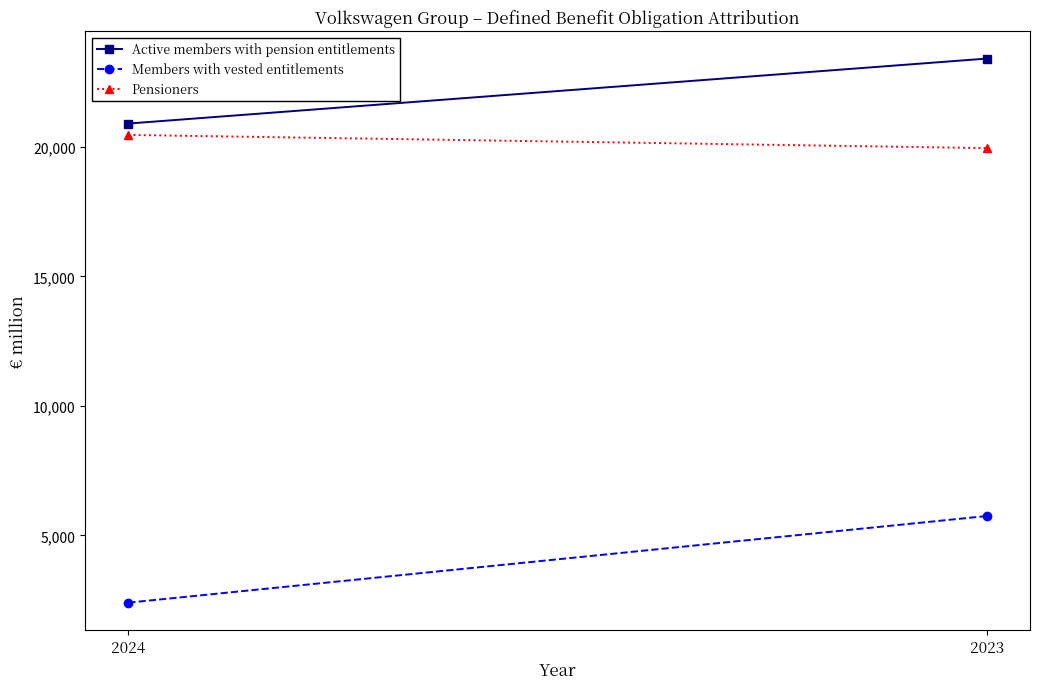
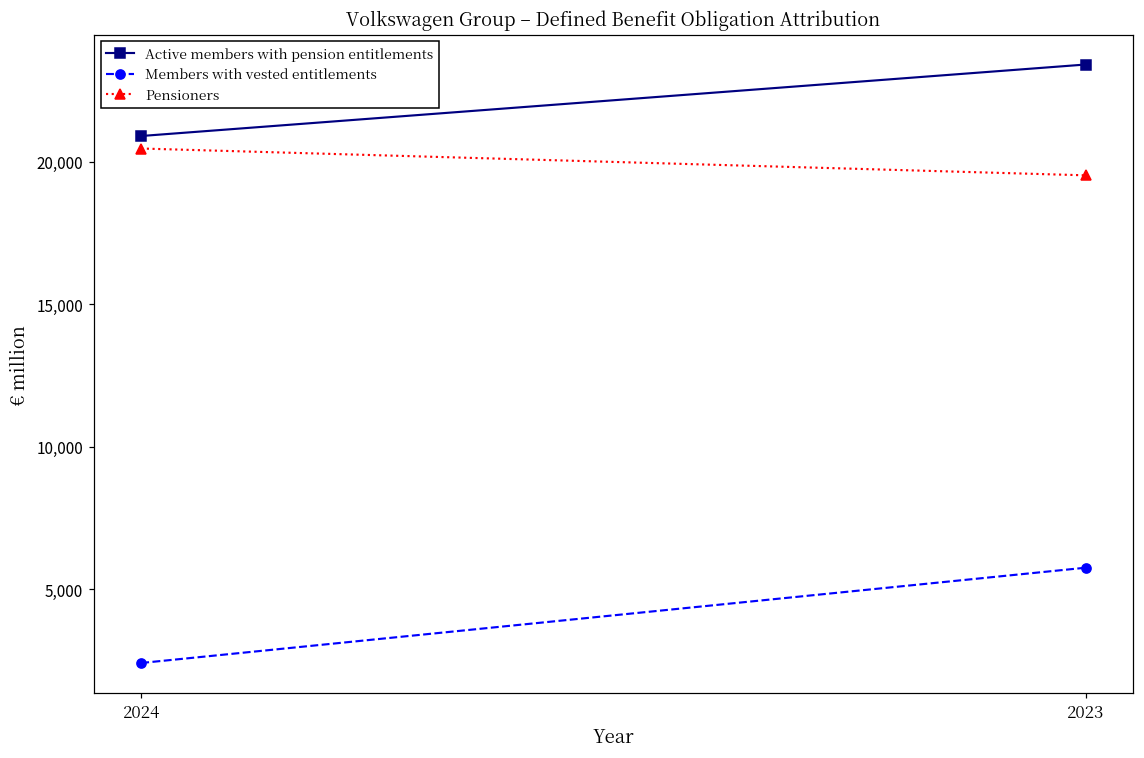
  {
    "Active members with pension entitlements": {
      "2024": "20,900",
      "2023": "23,400"
    },
    "Members with vested entitlements": {
      "2024": "2,400",
      "2023": "5,800"
    },
    "Pensioners": {
      "2024": "20,500",
-     "2023": "20,000"
+     "2023": "19,500"
    }
  }
